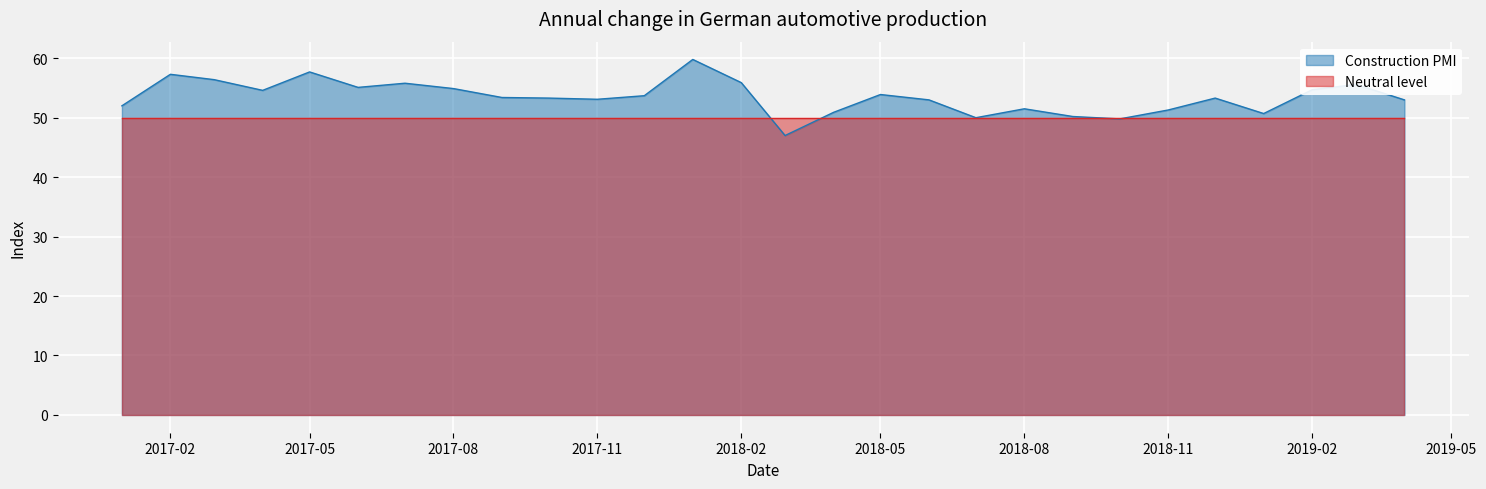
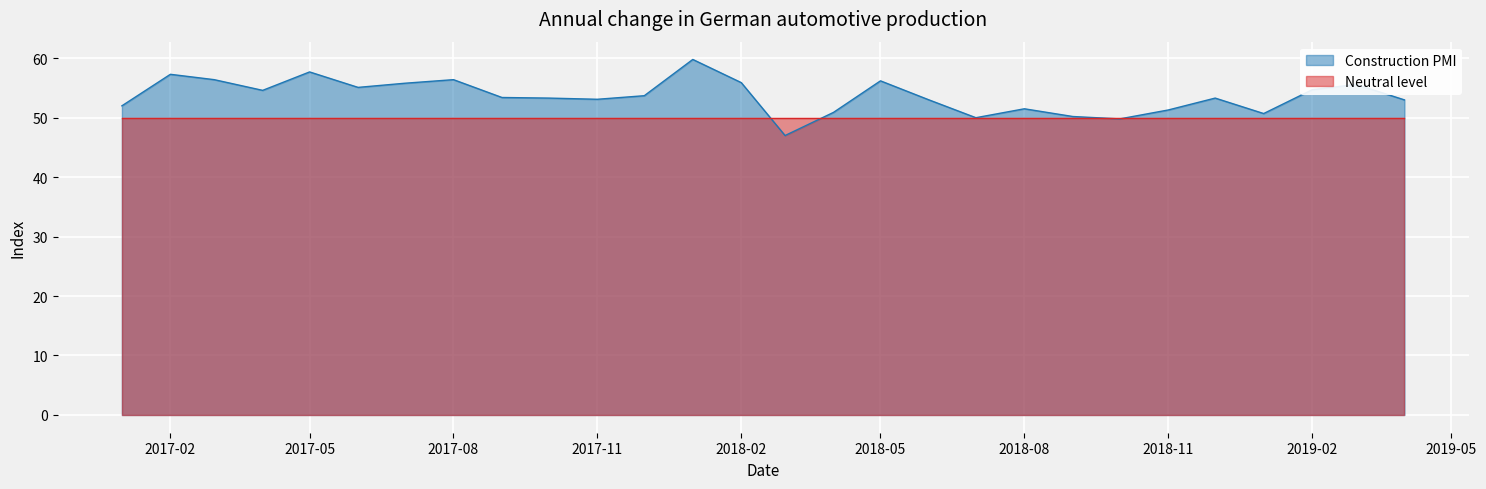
  {
    "Construction PMI": {
      "2017-02": 57,
      "2017-05": 58,
-     "2017-08": 55,
+     "2017-08": 56,
      "2017-11": 53,
      "2018-02": 56,
-     "2018-05": 54,
+     "2018-05": 56,
      "2018-08": 52,
      "2018-11": 51
    },
    "Neutral level": {
      "2017-02": 50,
      "2017-05": 50,
      "2017-08": 50,
      "2017-11": 50,
      "2018-02": 50,
      "2018-05": 50,
      "2018-08": 50,
      "2018-11": 50,
      "2019-02": 50
    }
  }
